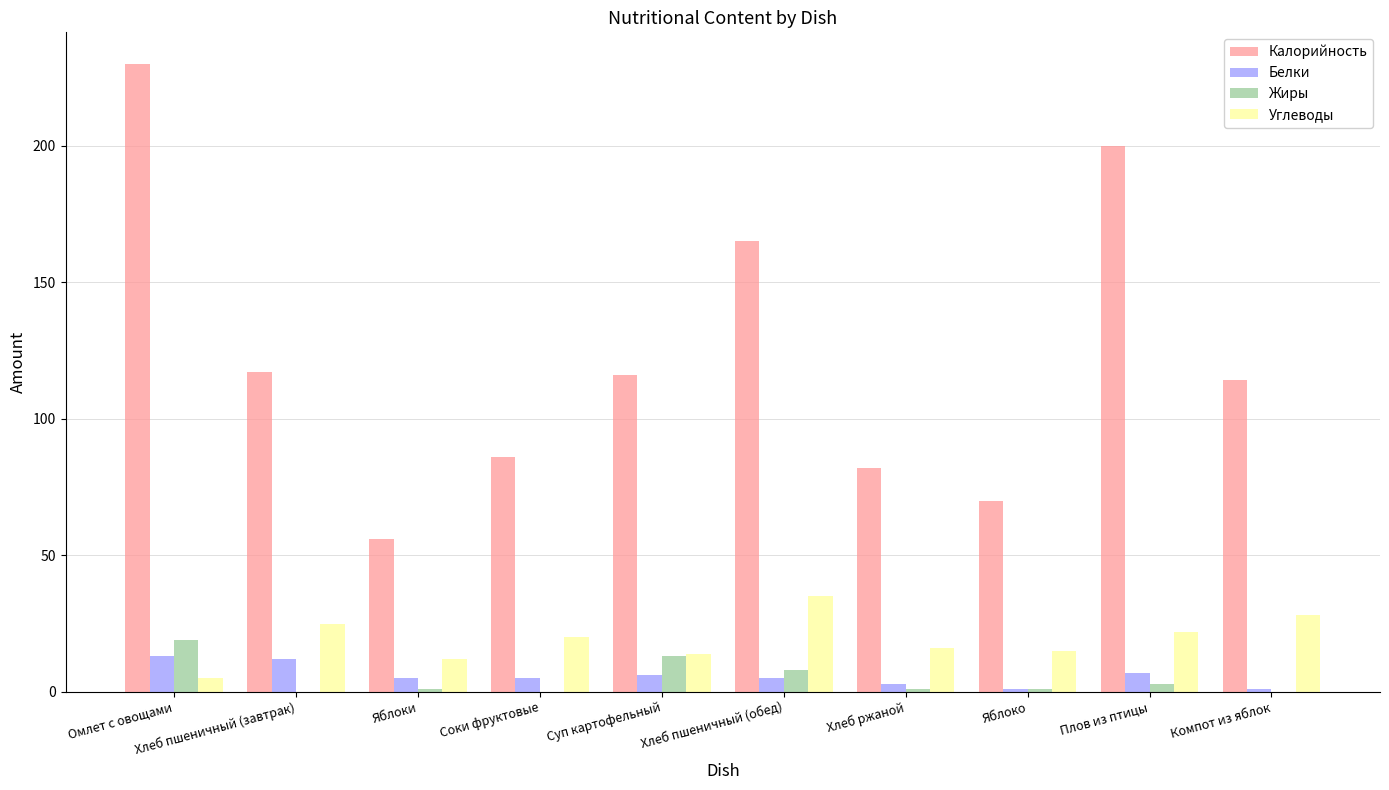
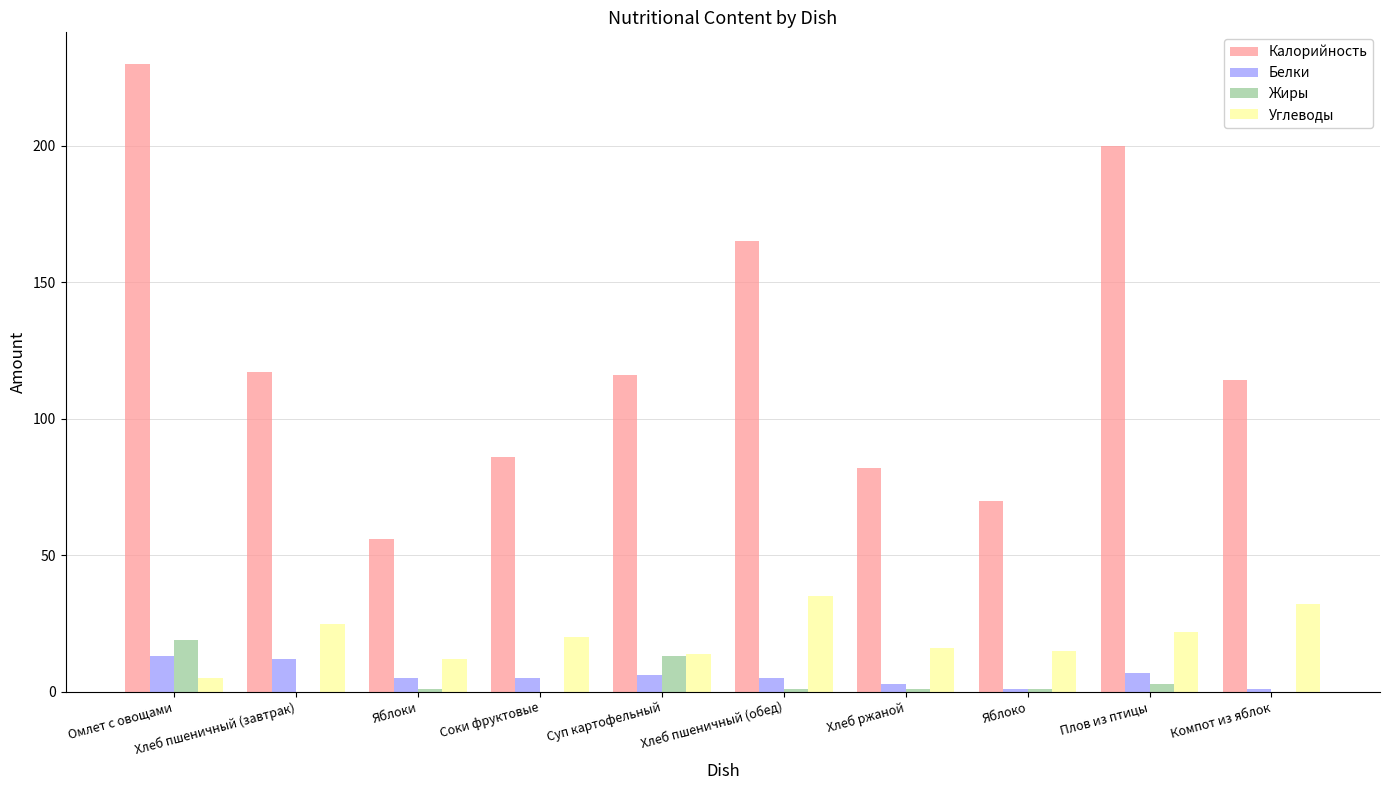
  {
    "Калорийность": {
      "Омлет с овощами": 230,
      "Хлеб пшеничный (завтрак)": 117,
      "Яблоки": 56,
      "Соки фруктовые": 86,
      "Суп картофельный": 116,
      "Хлеб пшеничный (обед)": 165,
      "Хлеб ржаной": 82,
      "Яблоко": 70,
      "Плов из птицы": 200,
      "Компот из яблок": 114
    },
    "Белки": {
      "Омлет с овощами": 13,
      "Хлеб пшеничный (завтрак)": 12,
      "Яблоки": 5,
      "Соки фруктовые": 5,
      "Суп картофельный": 6,
      "Хлеб пшеничный (обед)": 5,
      "Хлеб ржаной": 3,
      "Яблоко": 1,
      "Плов из птицы": 7,
      "Компот из яблок": 1
    },
    "Жиры": {
      "Омлет с овощами": 19,
      "Хлеб пшеничный (завтрак)": 0,
      "Яблоки": 1,
      "Соки фруктовые": 0,
      "Суп картофельный": 13,
-     "Хлеб пшеничный (обед)": 8,
+     "Хлеб пшеничный (обед)": 1,
      "Хлеб ржаной": 1,
      "Яблоко": 1,
      "Плов из птицы": 3,
      "Компот из яблок": 0
    },
    "Углеводы": {
      "Омлет с овощами": 5,
      "Хлеб пшеничный (завтрак)": 25,
      "Яблоки": 12,
      "Соки фруктовые": 20,
      "Суп картофельный": 14,
      "Хлеб пшеничный (обед)": 35,
      "Хлеб ржаной": 16,
      "Яблоко": 15,
      "Плов из птицы": 22,
-     "Компот из яблок": 28
+     "Компот из яблок": 32
    }
  }
